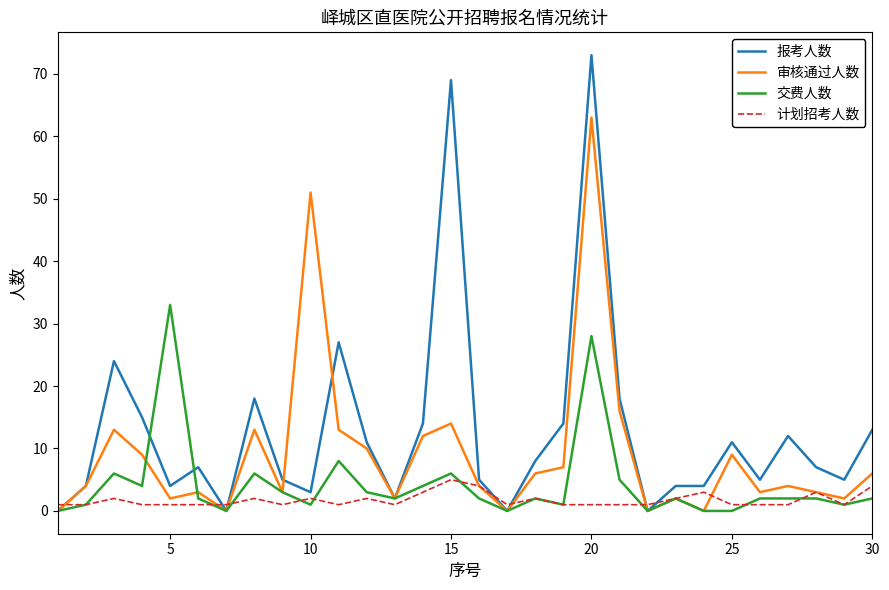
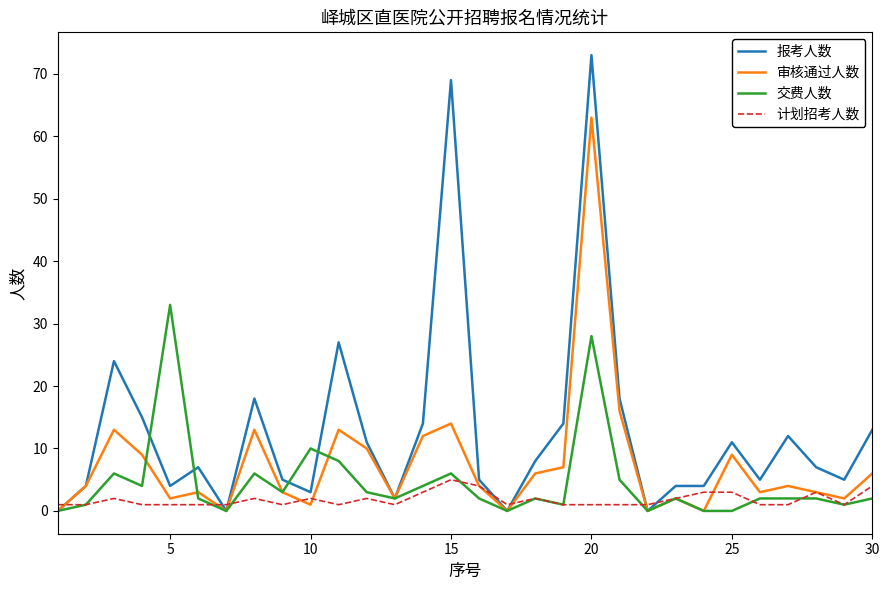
  {
    "报考人数": {
      "5": 4,
      "10": 3,
      "15": 69,
      "20": 73,
      "25": 11,
      "30": 13
    },
    "审核通过人数": {
      "5": 2,
-     "10": 51,
+     "10": 1,
      "15": 14,
      "20": 63,
      "25": 9,
      "30": 6
    },
    "交费人数": {
      "5": 33,
-     "10": 1,
+     "10": 10,
      "15": 6,
      "20": 28,
      "25": 0,
      "30": 2
    },
    "计划招考人数": {
      "5": 1,
      "10": 2,
      "15": 5,
      "20": 1,
-     "25": 1,
+     "25": 3,
      "30": 4
    }
  }
